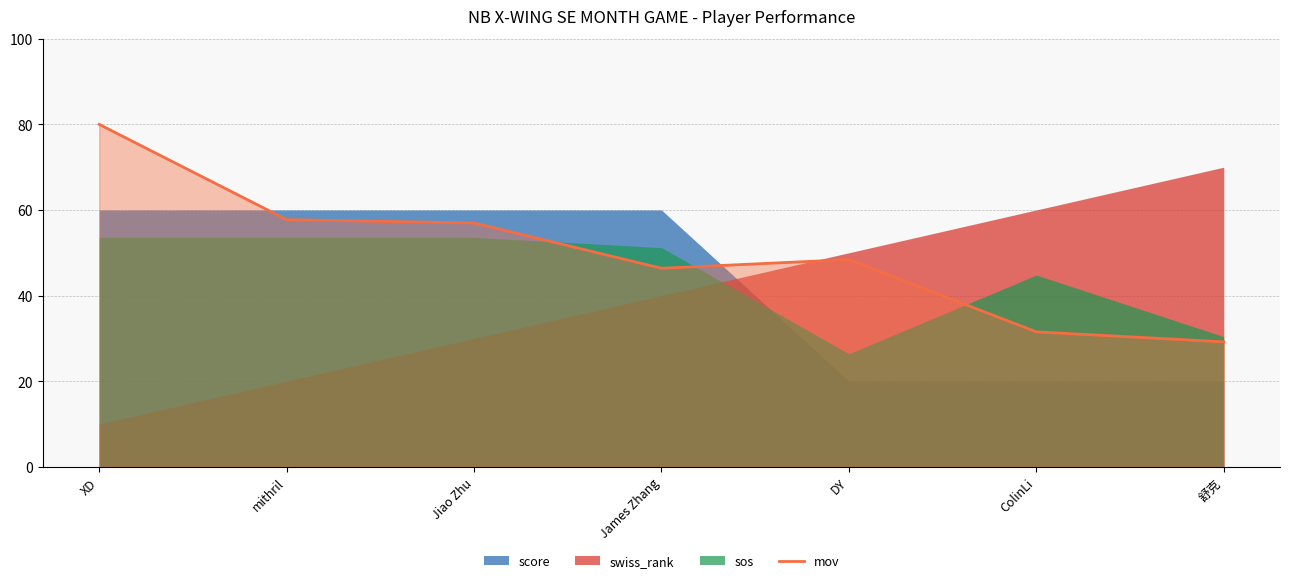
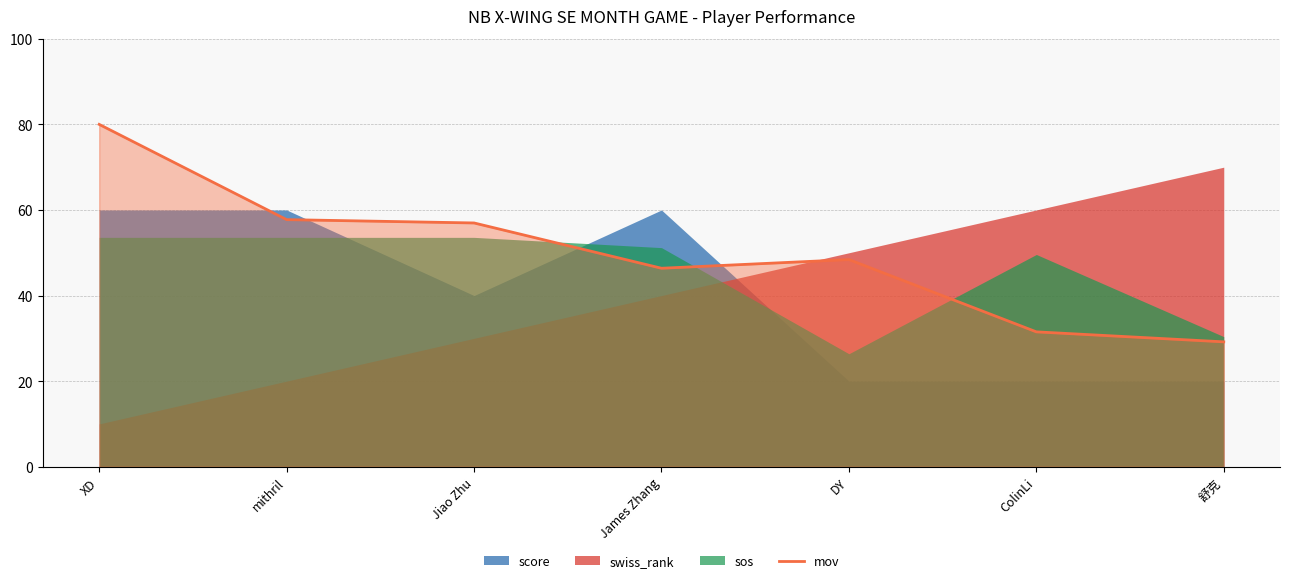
  {
    "score": {
      "XD": 60,
      "mithril": 60,
-     "Jiao Zhu": 60,
+     "Jiao Zhu": 40,
      "James Zhang": 60,
      "DY": 20,
      "ColinLi": 20,
      "舒克": 20
    },
    "sos": {
      "XD": 54,
      "mithril": 54,
      "Jiao Zhu": 54,
      "James Zhang": 51,
      "DY": 26,
-     "ColinLi": 45,
+     "ColinLi": 50,
      "舒克": 30
    }
  }
